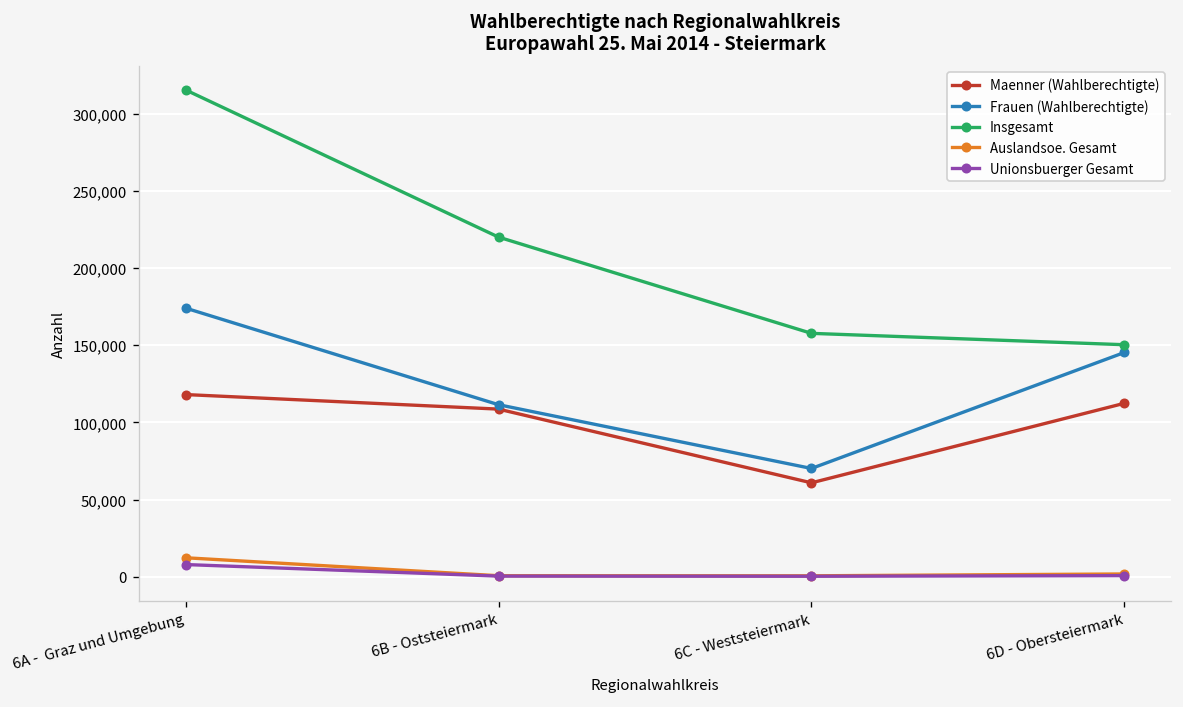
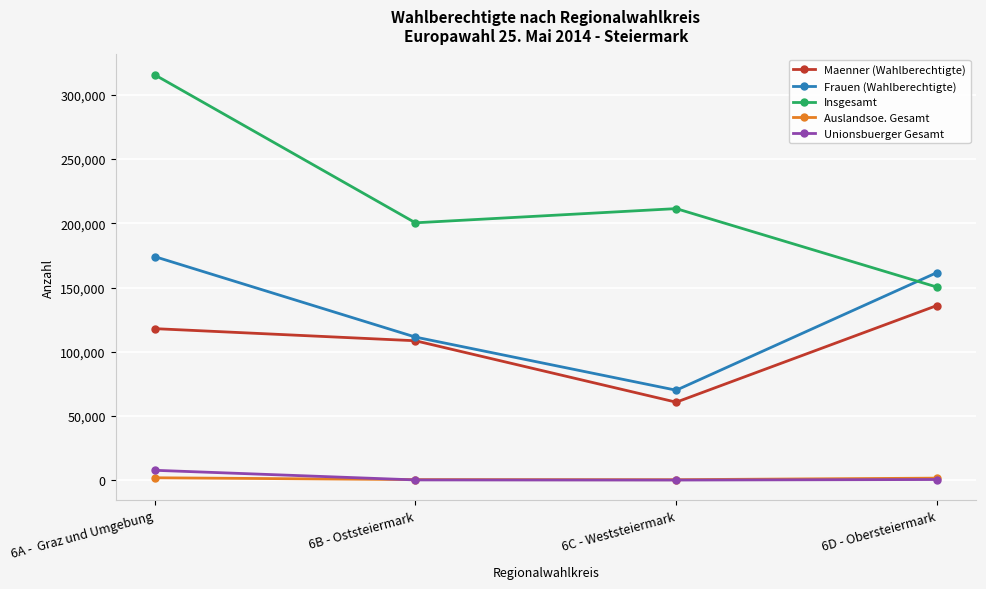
  {
    "Maenner (Wahlberechtigte)": {
      "6A - Graz und Umgebung": "118,000",
      "6B - Oststeiermark": "109,000",
      "6C - Weststeiermark": "61,000",
-     "6D - Obersteiermark": "112,000"
+     "6D - Obersteiermark": "136,000"
    },
    "Frauen (Wahlberechtigte)": {
      "6A - Graz und Umgebung": "174,000",
      "6B - Oststeiermark": "111,000",
      "6C - Weststeiermark": "70,000",
-     "6D - Obersteiermark": "145,000"
+     "6D - Obersteiermark": "162,000"
    },
    "Insgesamt": {
      "6A - Graz und Umgebung": "315,000",
-     "6B - Oststeiermark": "220,000",
-     "6C - Weststeiermark": "158,000",
+     "6B - Oststeiermark": "200,000",
+     "6C - Weststeiermark": "211,000",
      "6D - Obersteiermark": "150,000"
    },
    "Auslandsoe. Gesamt": {
-     "6A - Graz und Umgebung": "12,000"
+     "6A - Graz und Umgebung": "2,000"
    },
    "Unionsbuerger Gesamt": {
      "6A - Graz und Umgebung": "8,000"
    }
  }
